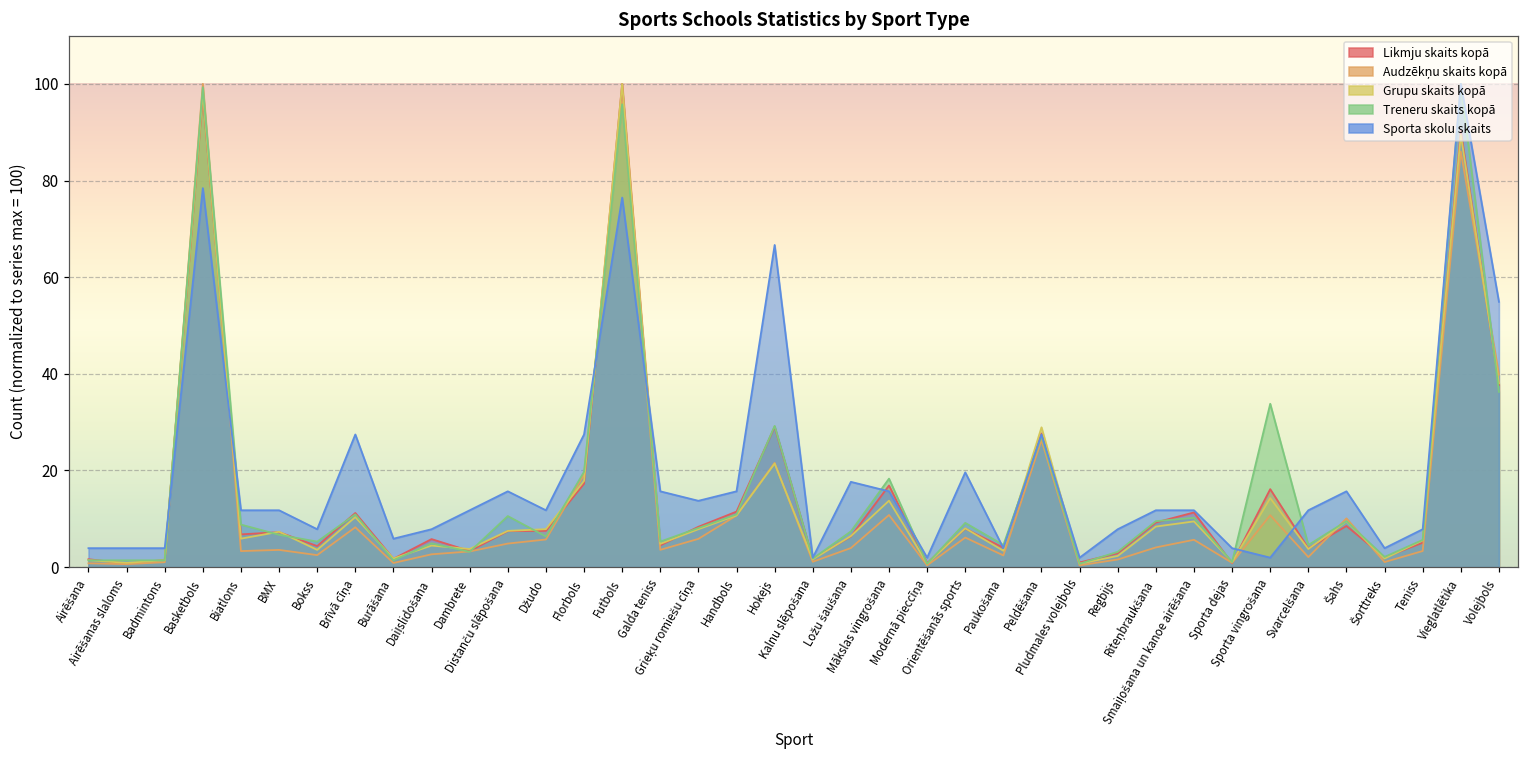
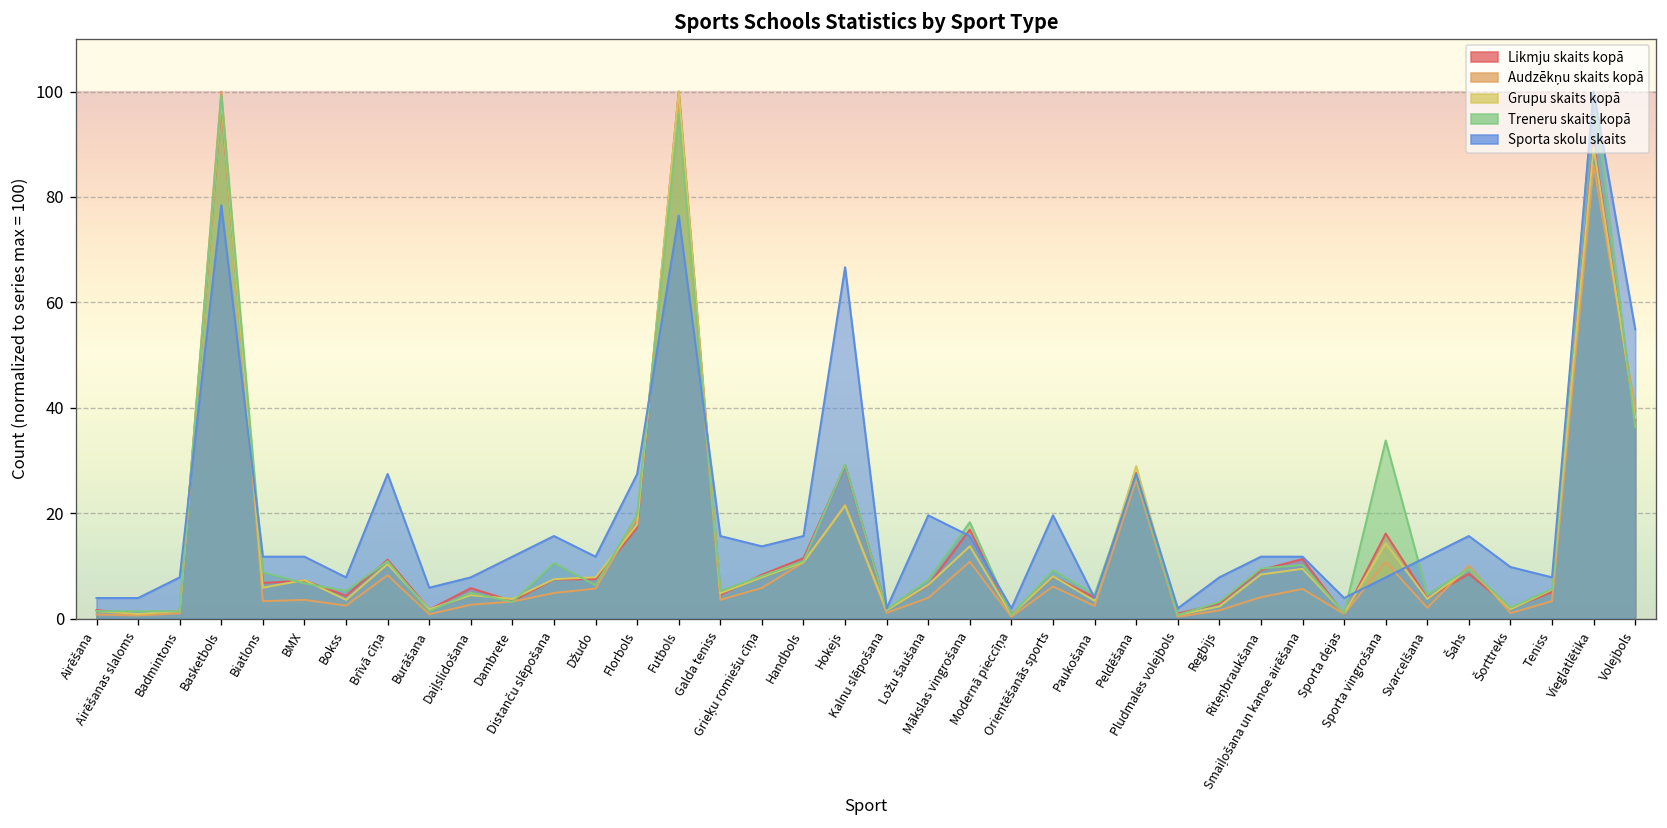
  {
    "Likmju skaits kopā": {
      "Basketbols": 98,
      "Biatlons": 7,
      "Bokss": 4,
      "Daiļslidošana": 6,
      "Florbols": 17,
      "Mākslas vingrošana": 17,
      "Sporta vingrošana": 16,
      "Šahs": 9
    },
    "Treneru skaits kopā": {
      "Basketbols": 99,
      "Biatlons": 9,
      "Bokss": 5,
      "Distanču slēpošana": 11,
      "Džudo": 6,
      "Ložu šaušana": 7,
      "Mākslas vingrošana": 18,
      "Orientēšanās sports": 9,
      "Smaiļošana un kanoe airēšana": 10,
      "Sporta vingrošana": 34,
      "Svarcelšana": 5,
      "Volejbols": 36
    },
    "Sporta skolu skaits": {
      "Airēšana": 4,
      "Airēšanas slaloms": 4,
-     "Badmintons": 4,
+     "Badmintons": 8,
      "Basketbols": 78,
      "Biatlons": 12,
      "BMX": 12,
      "Bokss": 8,
      "Brīvā cīņa": 27,
      "Burāšana": 6,
      "Daiļslidošana": 8,
      "Dambrete": 12,
      "Distanču slēpošana": 16,
      "Džudo": 12,
      "Florbols": 27,
      "Futbols": 76,
      "Galda teniss": 16,
      "Grieķu romiešu cīņa": 14,
      "Handbols": 16,
      "Hokejs": 67,
-     "Ložu šaušana": 18,
+     "Ložu šaušana": 20,
      "Mākslas vingrošana": 16,
      "Modernā pieccīņa": 2,
      "Orientēšanās sports": 20,
      "Pludmales volejbols": 2,
      "Regbijs": 8,
      "Riteņbraukšana": 12,
      "Sporta dejas": 4,
-     "Sporta vingrošana": 2,
+     "Sporta vingrošana": 8,
      "Svarcelšana": 12,
      "Šahs": 16,
-     "Šorttreks": 4,
+     "Šorttreks": 10,
      "Teniss": 8,
      "Volejbols": 55
    }
  }
